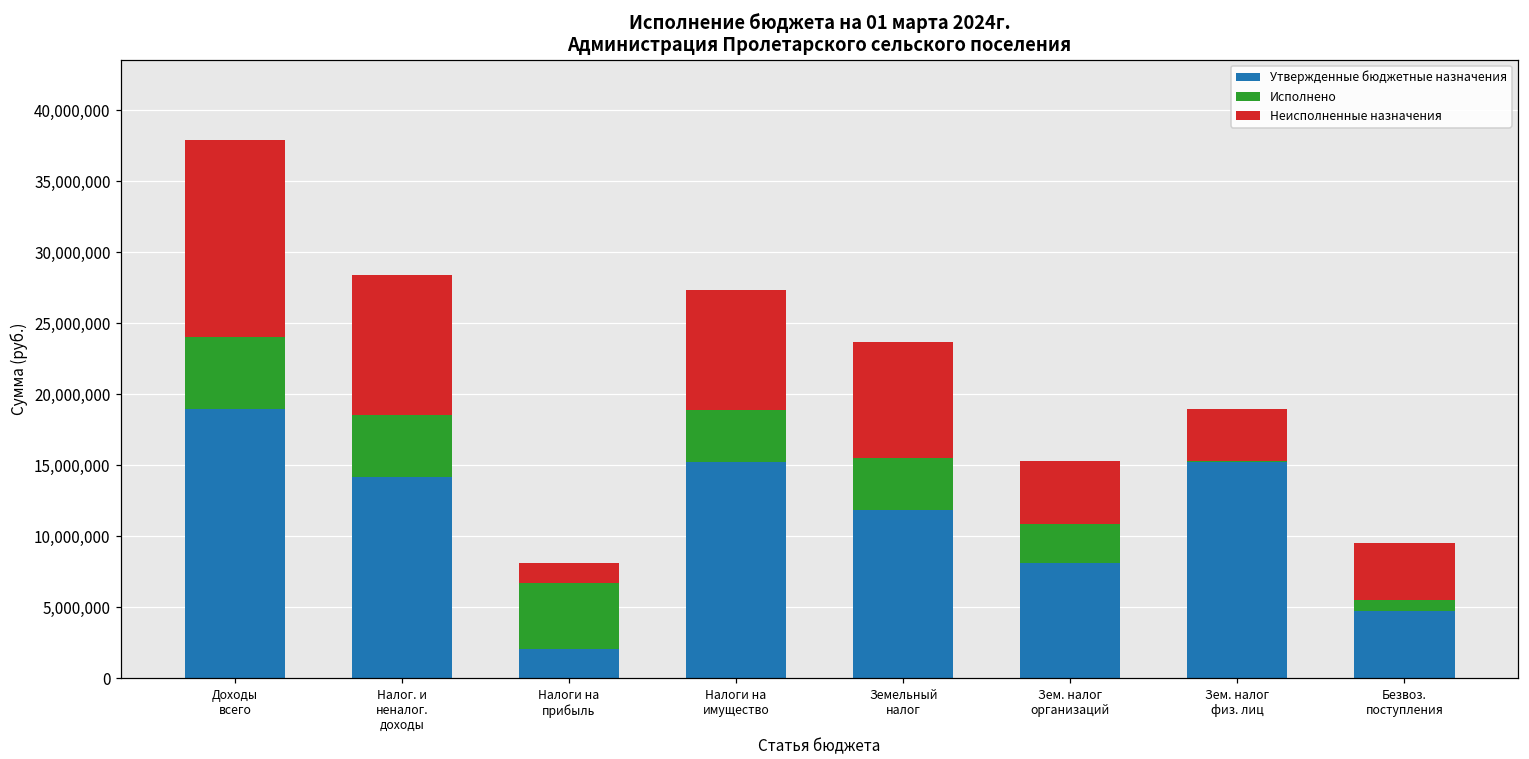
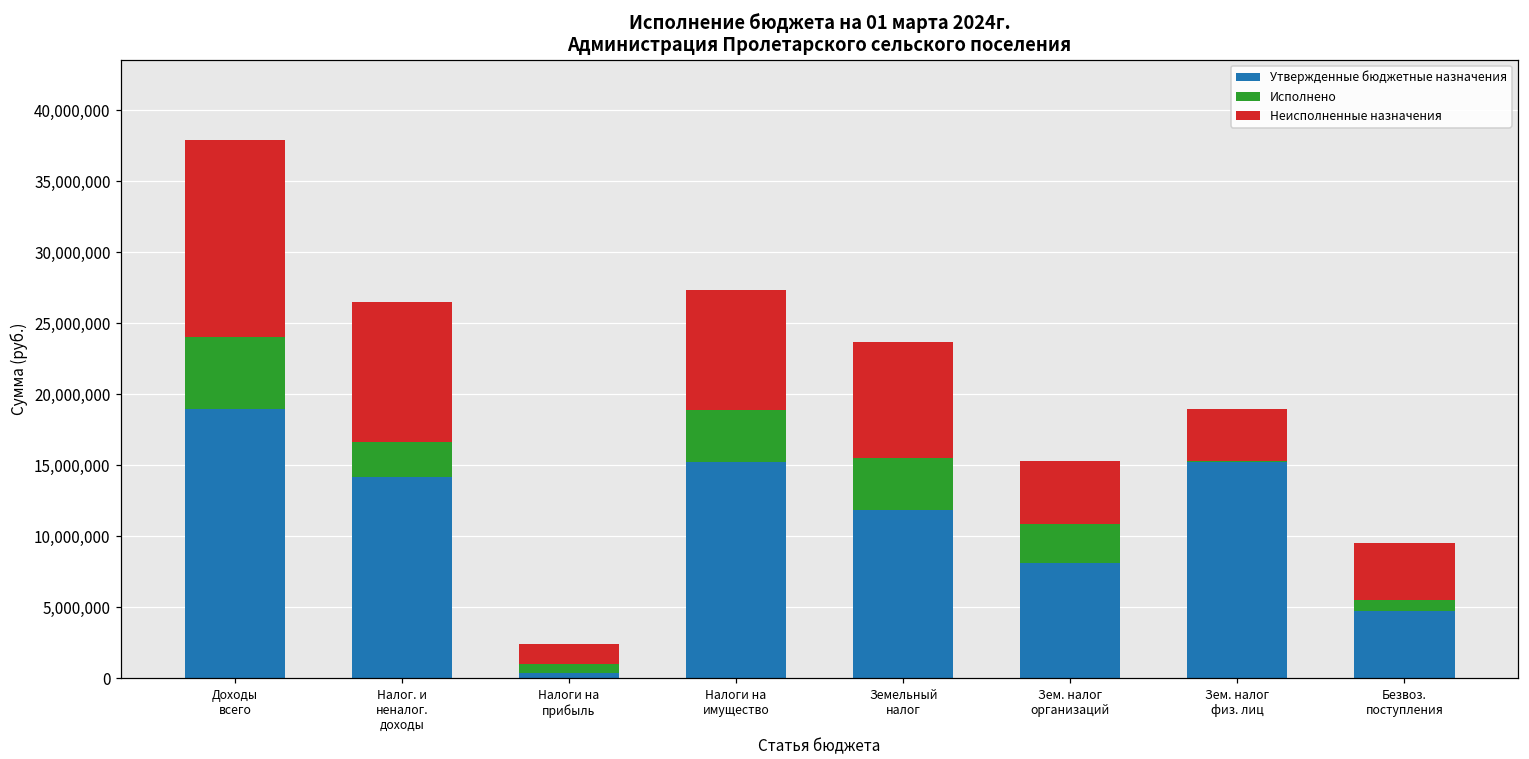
  {
    "Утвержденные бюджетные назначения": {
      "Доходы всего": "18,900,000",
      "Налог. и неналог. доходы": "14,200,000",
-     "Налоги на прибыль": "2,000,000",
+     "Налоги на прибыль": "400,000",
      "Налоги на имущество": "15,200,000",
      "Земельный налог": "11,800,000",
      "Зем. налог организаций": "8,100,000",
      "Зем. налог физ. лиц": "15,200,000",
      "Безвоз. поступления": "4,700,000"
    },
    "Исполнено": {
      "Доходы всего": "5,100,000",
-     "Налог. и неналог. доходы": "4,300,000",
-     "Налоги на прибыль": "4,700,000",
+     "Налог. и неналог. доходы": "2,400,000",
+     "Налоги на прибыль": "600,000",
      "Налоги на имущество": "3,700,000",
      "Земельный налог": "3,700,000",
      "Зем. налог организаций": "2,700,000",
      "Безвоз. поступления": "800,000"
    },
    "Неисполненные назначения": {
      "Доходы всего": "13,800,000",
      "Налог. и неналог. доходы": "9,900,000",
      "Налоги на прибыль": "1,400,000",
      "Налоги на имущество": "8,400,000",
      "Земельный налог": "8,200,000",
      "Зем. налог организаций": "4,500,000",
      "Зем. налог физ. лиц": "3,700,000",
      "Безвоз. поступления": "4,000,000"
    }
  }
